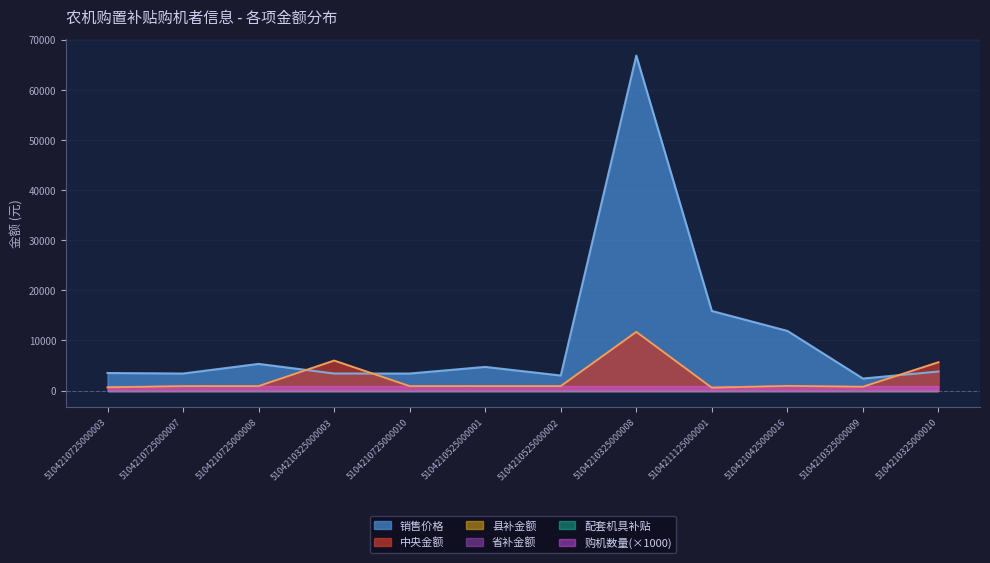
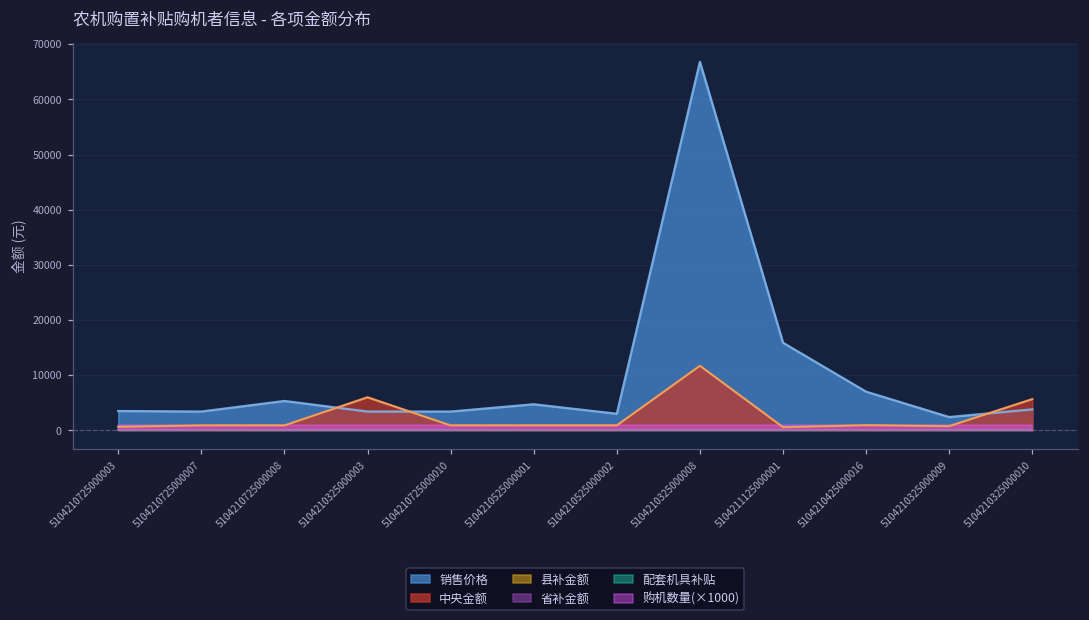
  {
    "销售价格": {
      "5104210725000003": 4000,
      "5104210725000007": 3000,
      "5104210725000008": 5000,
      "5104210325000003": 3000,
      "5104210725000010": 3000,
      "5104210525000001": 5000,
      "5104210525000002": 3000,
      "5104210325000008": 67000,
      "5104211125000001": 16000,
-     "5104210425000016": 12000,
+     "5104210425000016": 7000,
      "5104210325000009": 2000,
      "5104210325000010": 4000
    },
    "中央金额": {
      "5104210325000003": 6000,
      "5104210325000008": 12000,
      "5104210325000010": 6000
    },
    "配套机具补贴": {
      "5104210725000003": 0,
      "5104210725000007": 0,
      "5104210725000008": 0,
      "5104210325000003": 0,
      "5104210725000010": 0,
      "5104210525000001": 0,
      "5104210525000002": 0,
      "5104210325000008": 0,
      "5104211125000001": 0,
      "5104210425000016": 0,
      "5104210325000009": 0,
      "5104210325000010": 0
    },
    "购机数量(×1000)": {
      "5104210325000003": 1000,
      "5104210325000008": 1000,
      "5104210325000010": 1000
    }
  }
